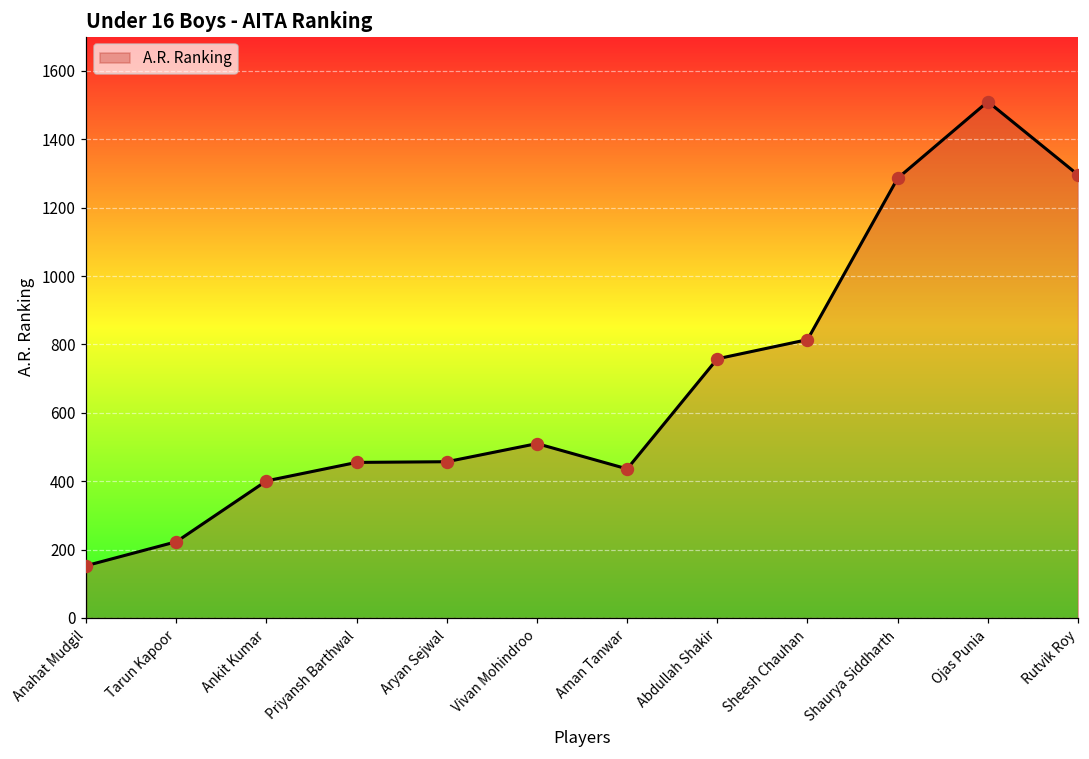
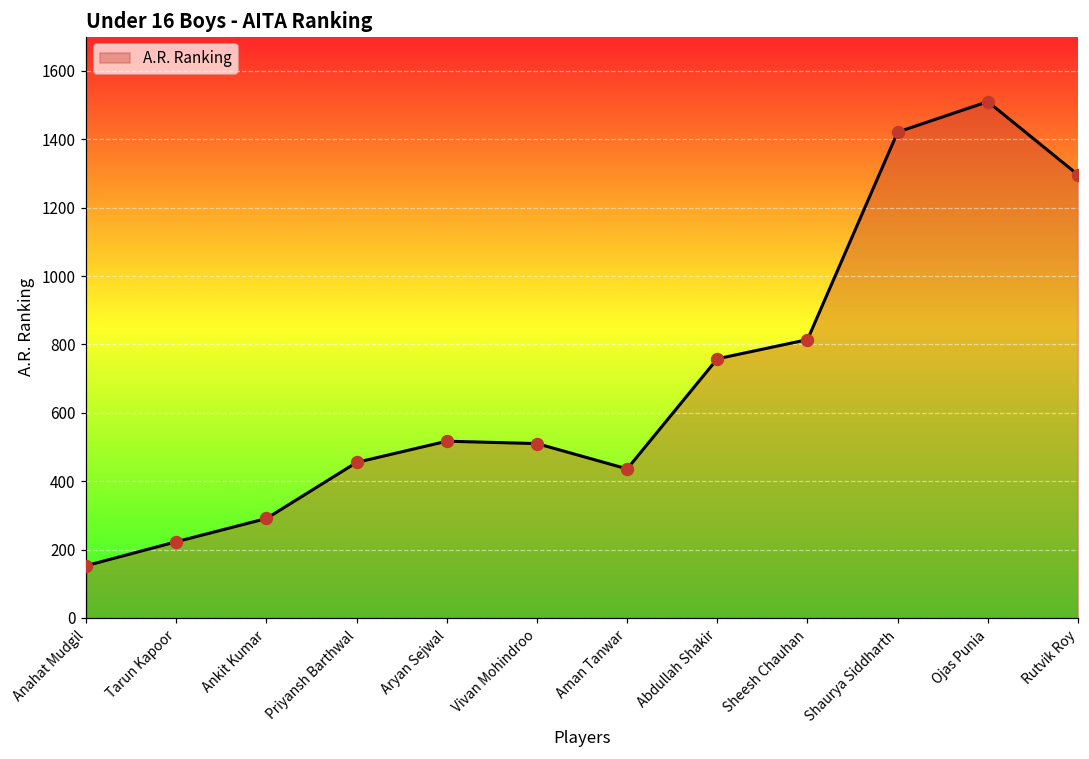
  {
    "Anahat Mudgil": 150,
    "Tarun Kapoor": 220,
-   "Ankit Kumar": 400,
+   "Ankit Kumar": 290,
    "Priyansh Barthwal": 460,
-   "Aryan Sejwal": 460,
+   "Aryan Sejwal": 520,
    "Vivan Mohindroo": 510,
    "Aman Tanwar": 440,
    "Abdullah Shakir": 760,
    "Sheesh Chauhan": 810,
-   "Shaurya Siddharth": 1290,
+   "Shaurya Siddharth": 1420,
    "Ojas Punia": 1510,
    "Rutvik Roy": 1300
  }
